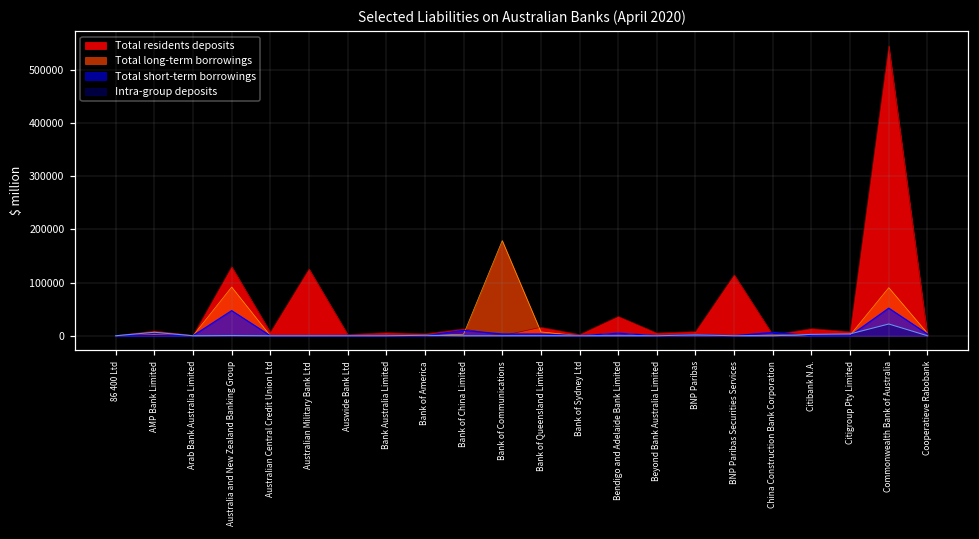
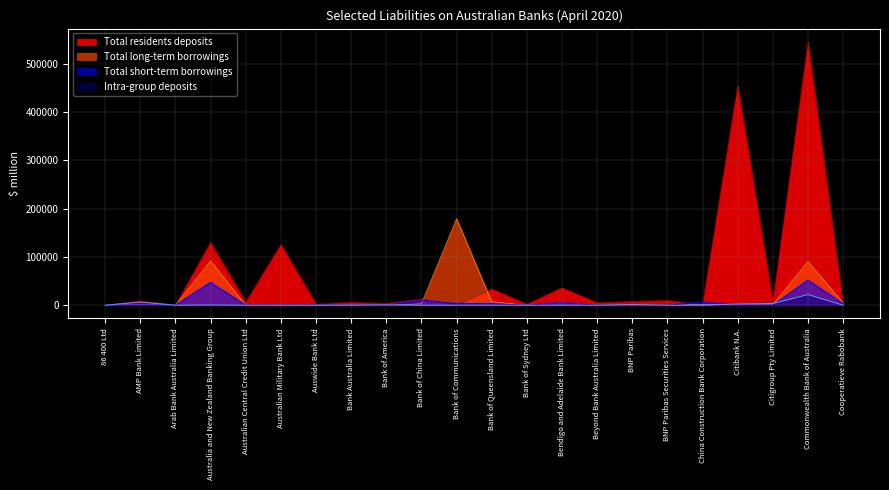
  {
    "Total residents deposits": {
      "Australia and New Zealand Banking Group": 130000,
      "Australian Central Credit Union Ltd": 10000,
      "Australian Military Bank Ltd": 130000,
      "Bank Australia Limited": 10000,
-     "Bank of Queensland Limited": 20000,
+     "Bank of Queensland Limited": 30000,
      "Bendigo and Adelaide Bank Limited": 40000,
      "BNP Paribas": 10000,
-     "BNP Paribas Securities Services": 110000,
-     "Citibank N.A.": 10000,
+     "BNP Paribas Securities Services": 10000,
+     "Citibank N.A.": 450000,
      "Commonwealth Bank of Australia": 540000
    },
    "Total long-term borrowings": {
      "Australia and New Zealand Banking Group": 90000,
      "Bank of Communications": 180000,
      "Commonwealth Bank of Australia": 90000
    },
    "Total short-term borrowings": {
      "Australia and New Zealand Banking Group": 50000,
      "Commonwealth Bank of Australia": 50000
    },
    "Intra-group deposits": {
      "Australia and New Zealand Banking Group": 0,
      "Commonwealth Bank of Australia": 20000
    }
  }
